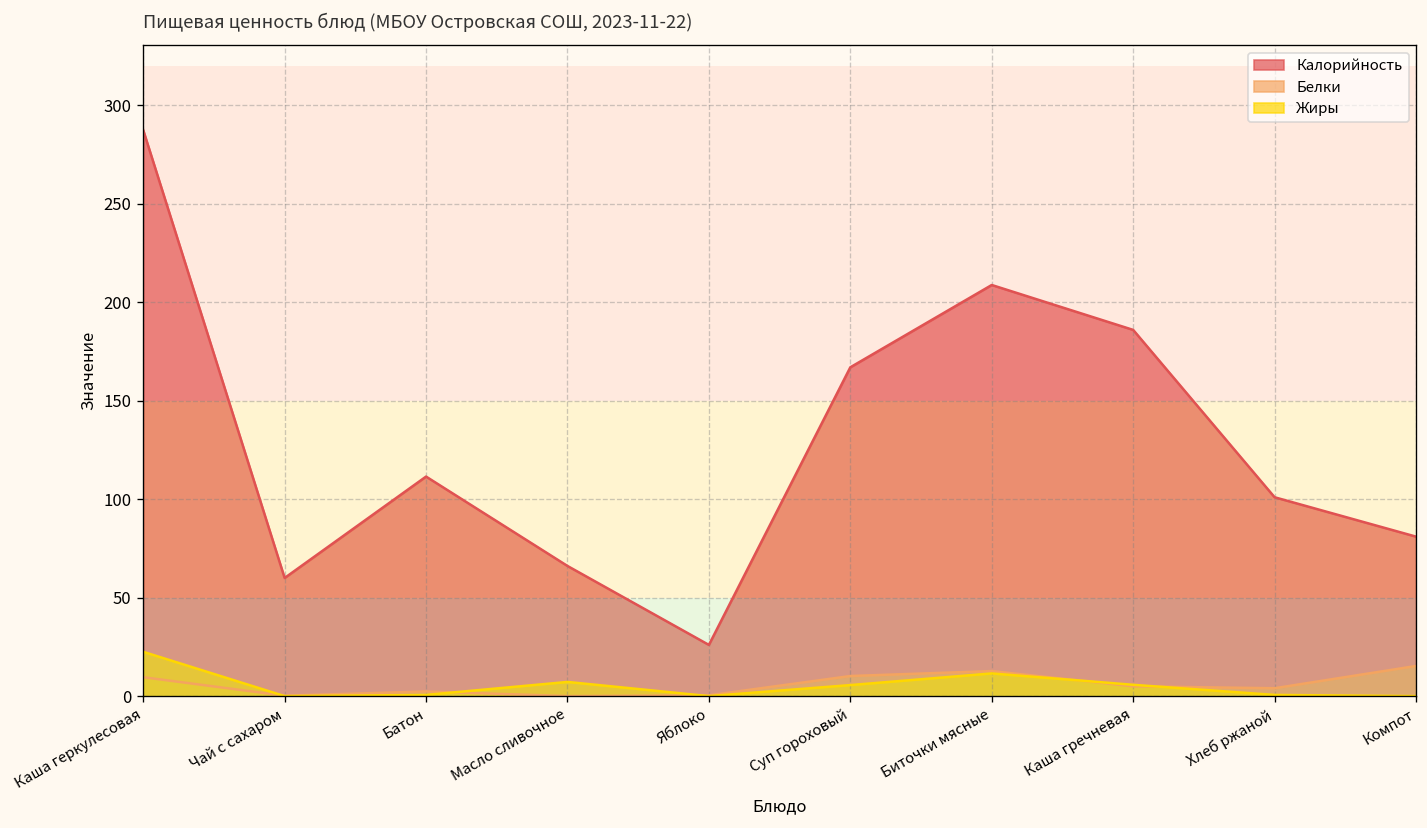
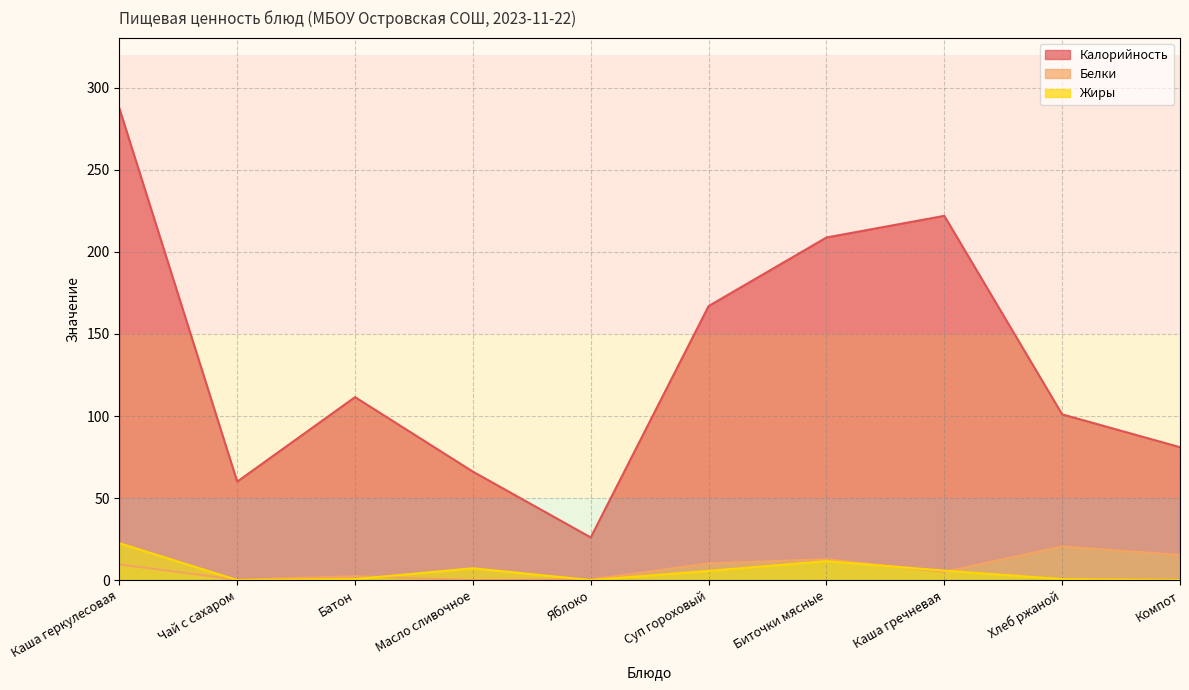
  {
    "Калорийность": {
      "Каша геркулесовая": 288,
      "Чай с сахаром": 60,
      "Батон": 112,
      "Масло сливочное": 66,
      "Яблоко": 26,
      "Суп гороховый": 167,
      "Биточки мясные": 209,
-     "Каша гречневая": 186,
+     "Каша гречневая": 222,
      "Хлеб ржаной": 101,
      "Компот": 81
    },
    "Белки": {
      "Каша геркулесовая": 10,
      "Батон": 2,
      "Масло сливочное": 0,
      "Суп гороховый": 10,
-     "Хлеб ржаной": 4,
+     "Хлеб ржаной": 21,
      "Компот": 15
    },
    "Жиры": {
      "Каша геркулесовая": 23,
      "Батон": 1,
      "Масло сливочное": 7,
      "Суп гороховый": 6,
      "Хлеб ржаной": 1,
      "Компот": 0
    }
  }
